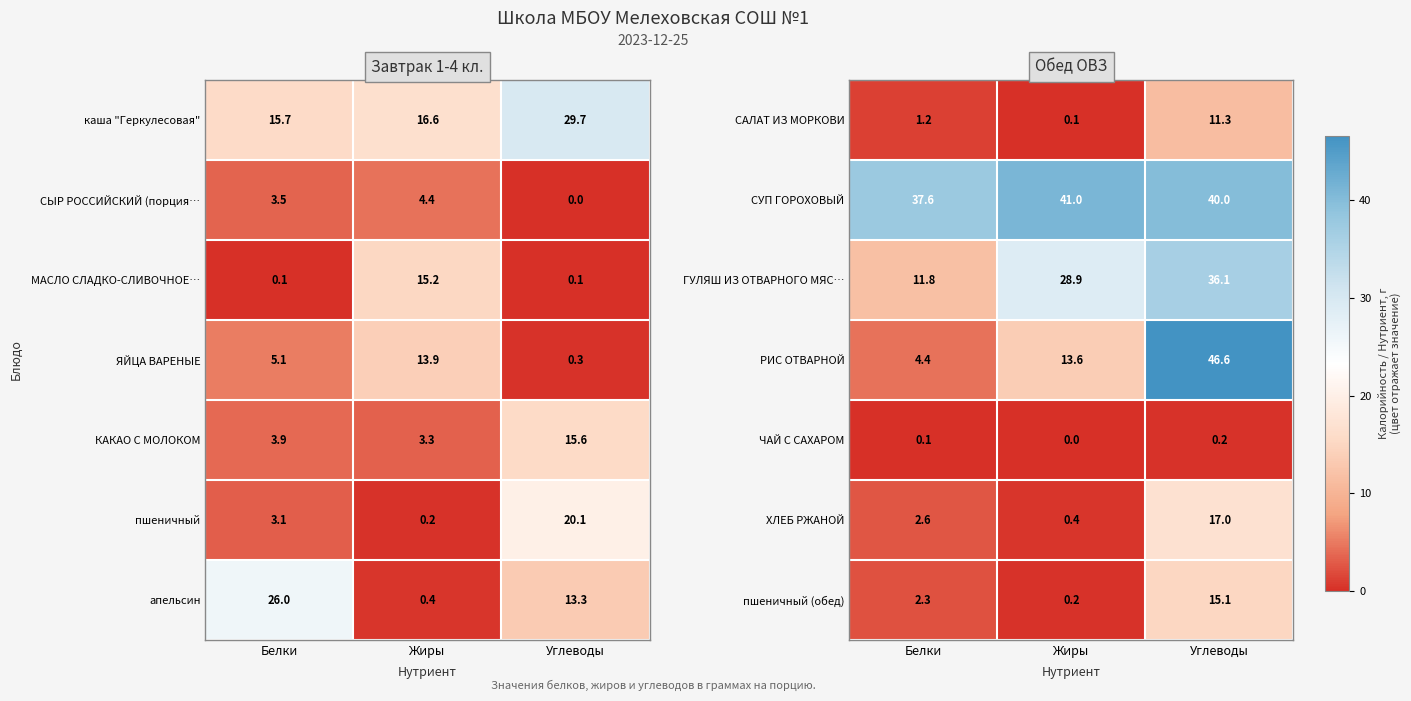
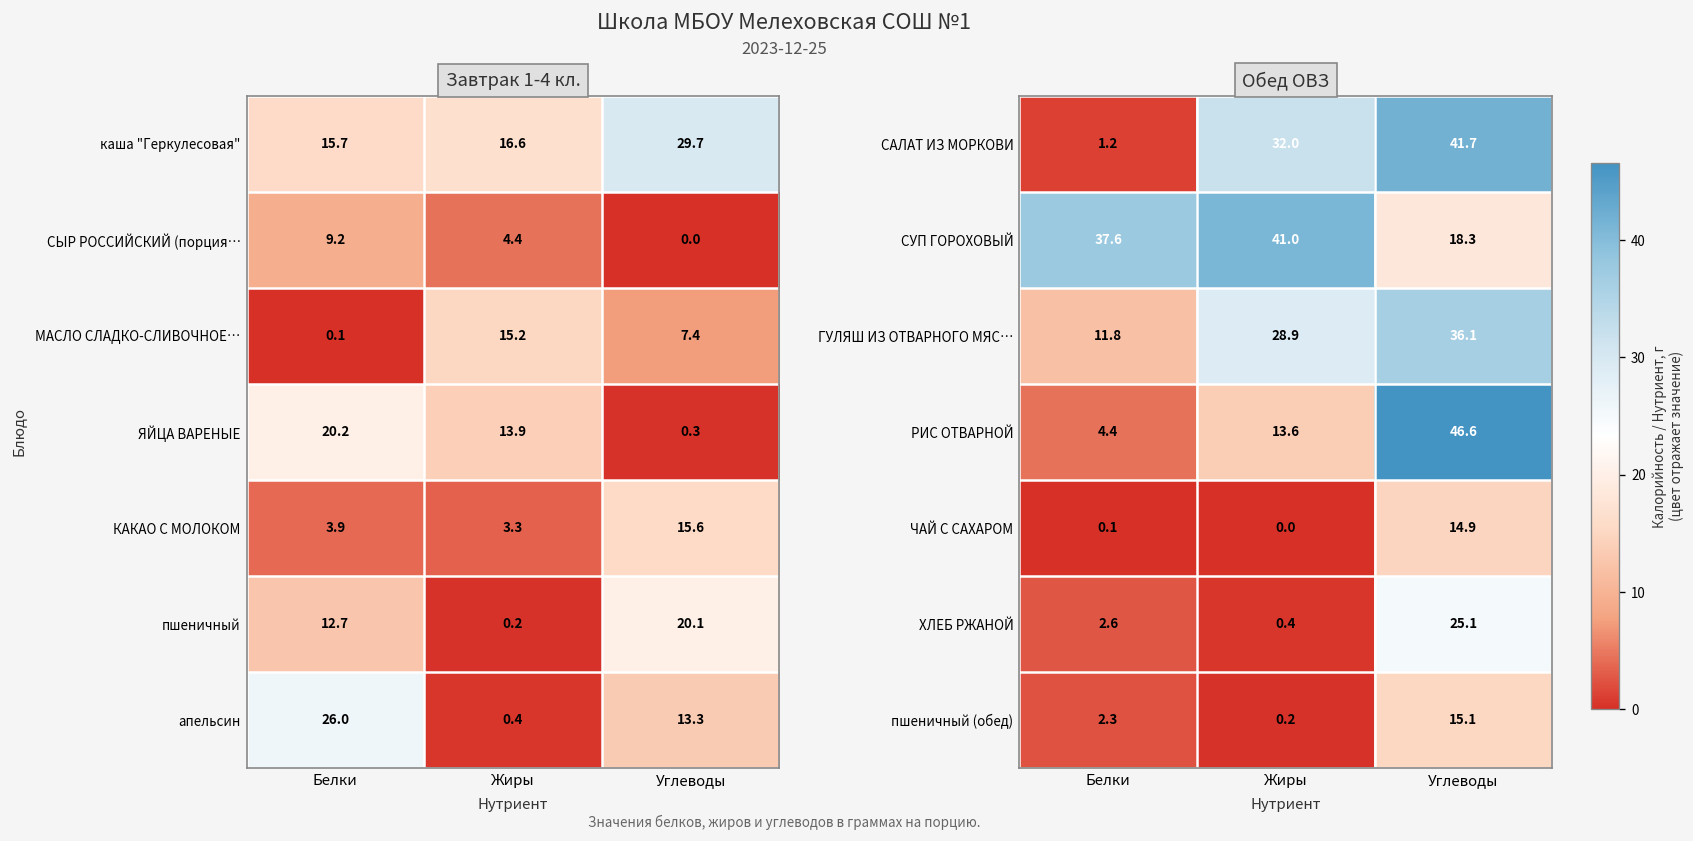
  {
    "Завтрак 1-4 кл.": {
      "каша \"Геркулесовая\"": {
        "Белки": 15.7,
        "Жиры": 16.6,
        "Углеводы": 29.7
      },
      "СЫР РОССИЙСКИЙ (порция…": {
-       "Белки": 3.5,
+       "Белки": 9.2,
        "Жиры": 4.4,
        "Углеводы": 0.0
      },
      "МАСЛО СЛАДКО-СЛИВОЧНОЕ…": {
        "Белки": 0.1,
        "Жиры": 15.2,
-       "Углеводы": 0.1
+       "Углеводы": 7.4
      },
      "ЯЙЦА ВАРЕНЫЕ": {
-       "Белки": 5.1,
+       "Белки": 20.2,
        "Жиры": 13.9,
        "Углеводы": 0.3
      },
      "КАКАО С МОЛОКОМ": {
        "Белки": 3.9,
        "Жиры": 3.3,
        "Углеводы": 15.6
      },
      "пшеничный": {
-       "Белки": 3.1,
+       "Белки": 12.7,
        "Жиры": 0.2,
        "Углеводы": 20.1
      },
      "апельсин": {
        "Белки": 26.0,
        "Жиры": 0.4,
        "Углеводы": 13.3
      }
    },
    "Обед ОВЗ": {
      "САЛАТ ИЗ МОРКОВИ": {
        "Белки": 1.2,
-       "Жиры": 0.1,
-       "Углеводы": 11.3
+       "Жиры": 32.0,
+       "Углеводы": 41.7
      },
      "СУП ГОРОХОВЫЙ": {
        "Белки": 37.6,
        "Жиры": 41.0,
-       "Углеводы": 40.0
+       "Углеводы": 18.3
      },
      "ГУЛЯШ ИЗ ОТВАРНОГО МЯС…": {
        "Белки": 11.8,
        "Жиры": 28.9,
        "Углеводы": 36.1
      },
      "РИС ОТВАРНОЙ": {
        "Белки": 4.4,
        "Жиры": 13.6,
        "Углеводы": 46.6
      },
      "ЧАЙ С САХАРОМ": {
        "Белки": 0.1,
        "Жиры": 0.0,
-       "Углеводы": 0.2
+       "Углеводы": 14.9
      },
      "ХЛЕБ РЖАНОЙ": {
        "Белки": 2.6,
        "Жиры": 0.4,
-       "Углеводы": 17.0
+       "Углеводы": 25.1
      },
      "пшеничный (обед)": {
        "Белки": 2.3,
        "Жиры": 0.2,
        "Углеводы": 15.1
      }
    }
  }
